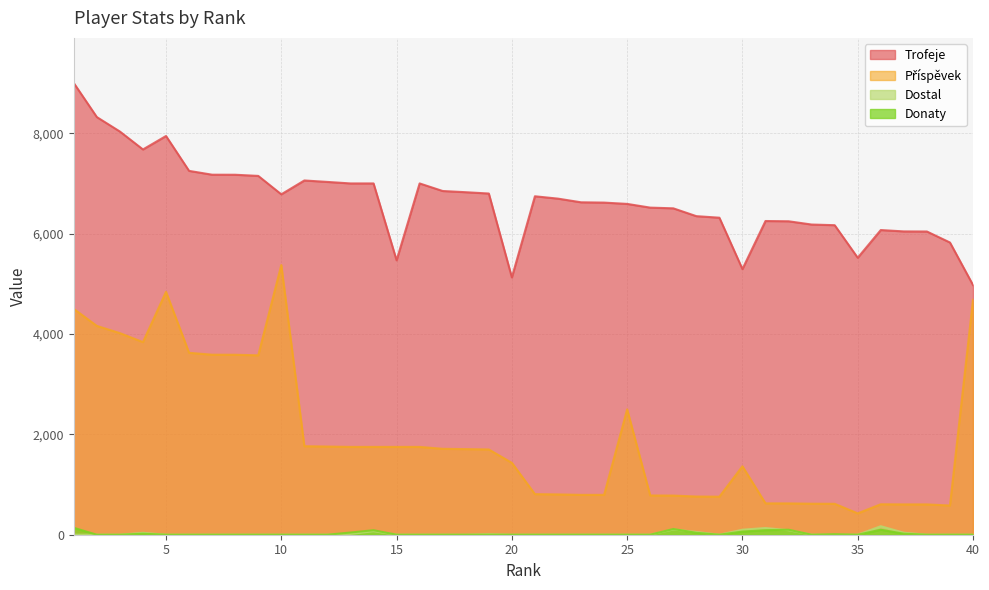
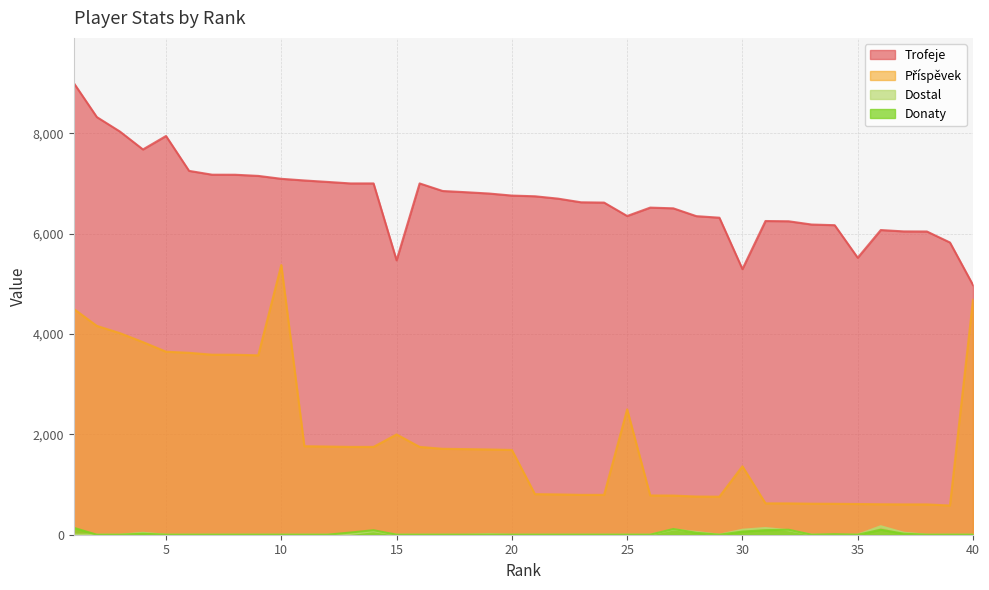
  {
    "Trofeje": {
      "5": "7,900",
-     "10": "6,800",
+     "10": "7,100",
      "15": "5,500",
-     "20": "5,100",
-     "25": "6,600",
+     "20": "6,800",
+     "25": "6,400",
      "30": "5,300",
      "35": "5,500",
      "40": "5,000"
    },
    "Příspěvek": {
-     "5": "4,800",
+     "5": "3,600",
      "10": "5,400",
-     "15": "1,800",
-     "20": "1,400",
+     "15": "2,000",
+     "20": "1,700",
      "25": "2,500",
      "30": "1,400",
-     "35": "400",
+     "35": "600",
      "40": "4,700"
    }
  }
